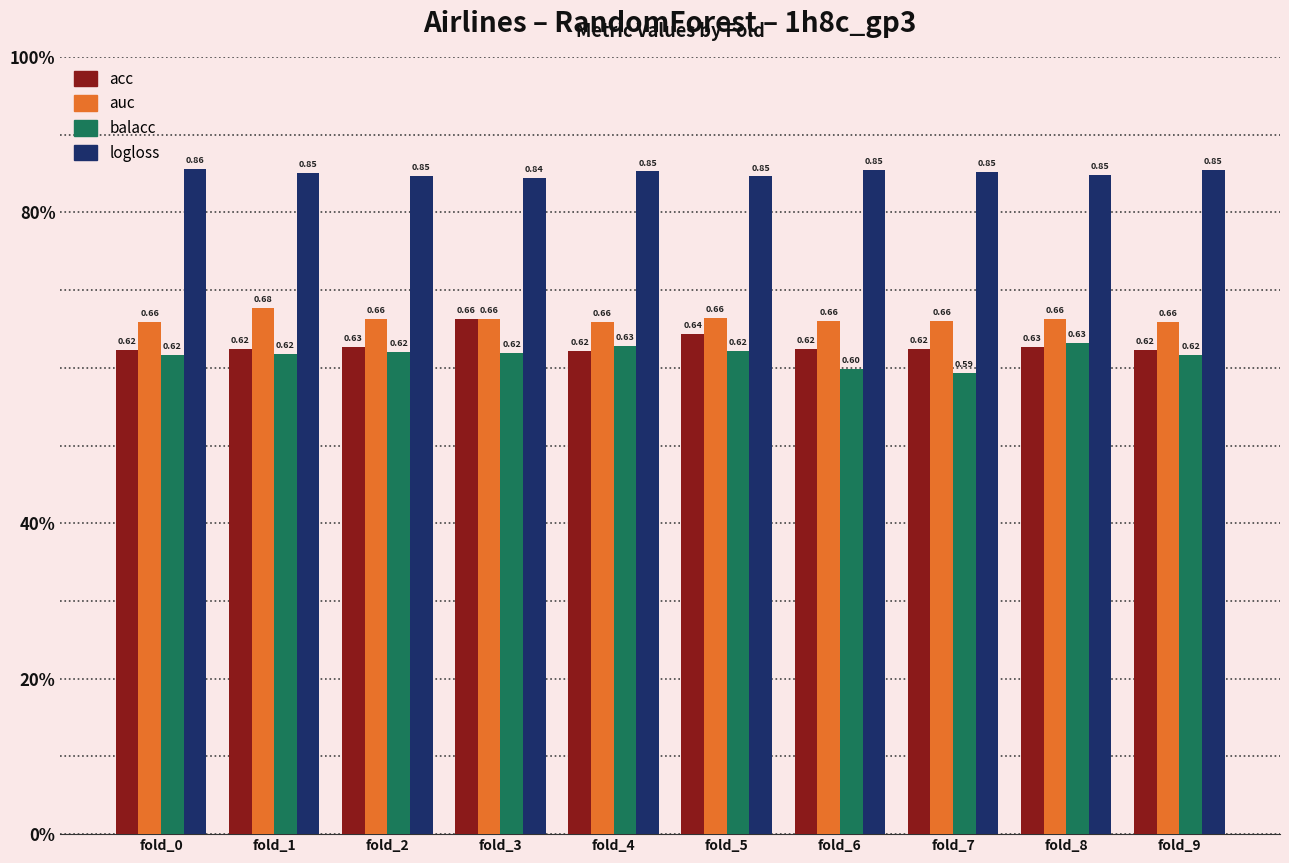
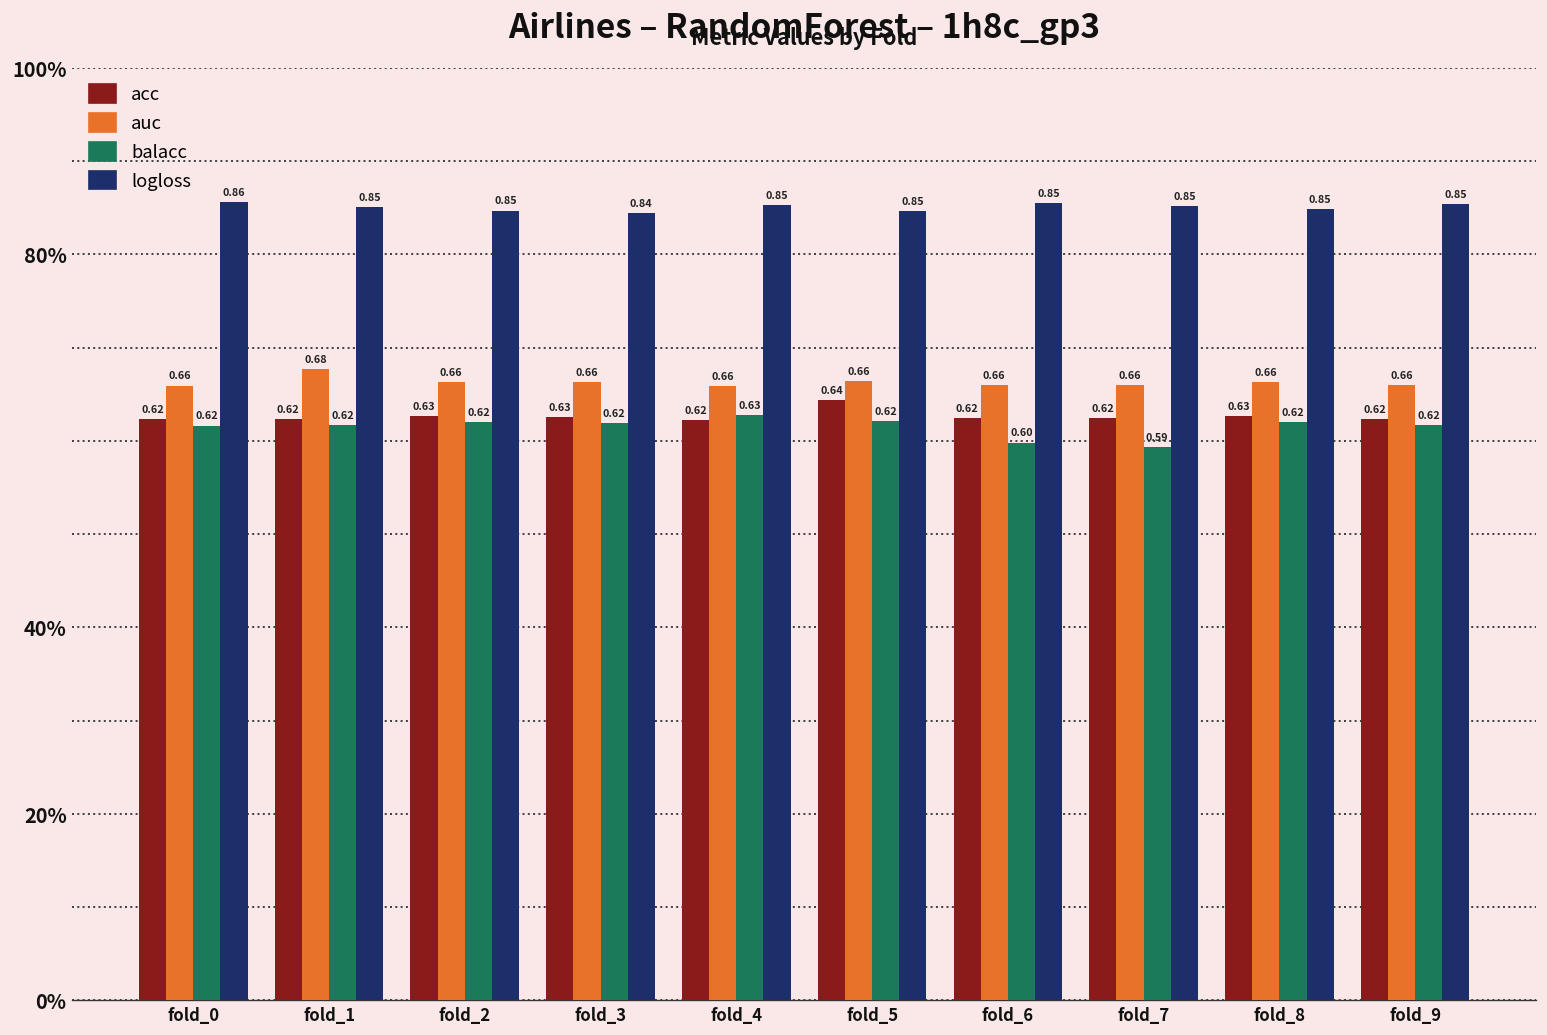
  {
    "acc": {
      "fold_0": 0.62,
      "fold_1": 0.62,
      "fold_2": 0.63,
-     "fold_3": 0.66,
+     "fold_3": 0.63,
      "fold_4": 0.62,
      "fold_5": 0.64,
      "fold_6": 0.62,
      "fold_7": 0.62,
      "fold_8": 0.63,
      "fold_9": 0.62
    },
    "auc": {
      "fold_0": 0.66,
      "fold_1": 0.68,
      "fold_2": 0.66,
      "fold_3": 0.66,
      "fold_4": 0.66,
      "fold_5": 0.66,
      "fold_6": 0.66,
      "fold_7": 0.66,
      "fold_8": 0.66,
      "fold_9": 0.66
    },
    "balacc": {
      "fold_0": 0.62,
      "fold_1": 0.62,
      "fold_2": 0.62,
      "fold_3": 0.62,
      "fold_4": 0.63,
      "fold_5": 0.62,
      "fold_6": 0.60,
      "fold_7": 0.59,
-     "fold_8": 0.63,
+     "fold_8": 0.62,
      "fold_9": 0.62
    },
    "logloss": {
      "fold_0": 0.86,
      "fold_1": 0.85,
      "fold_2": 0.85,
      "fold_3": 0.84,
      "fold_4": 0.85,
      "fold_5": 0.85,
      "fold_6": 0.85,
      "fold_7": 0.85,
      "fold_8": 0.85,
      "fold_9": 0.85
    }
  }
